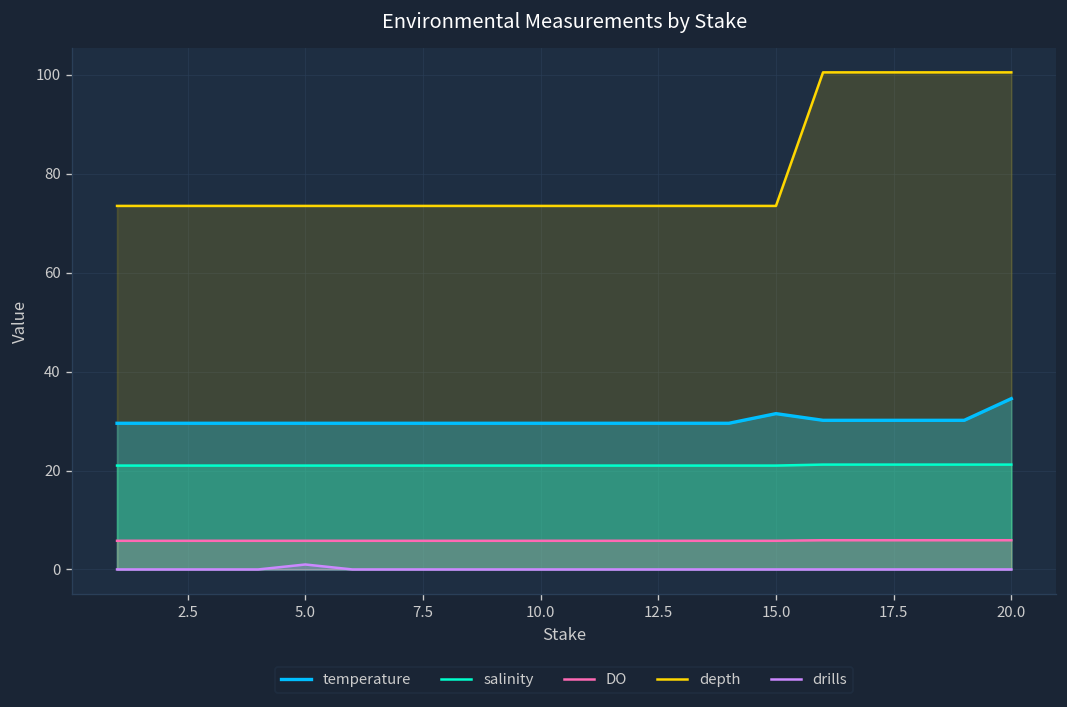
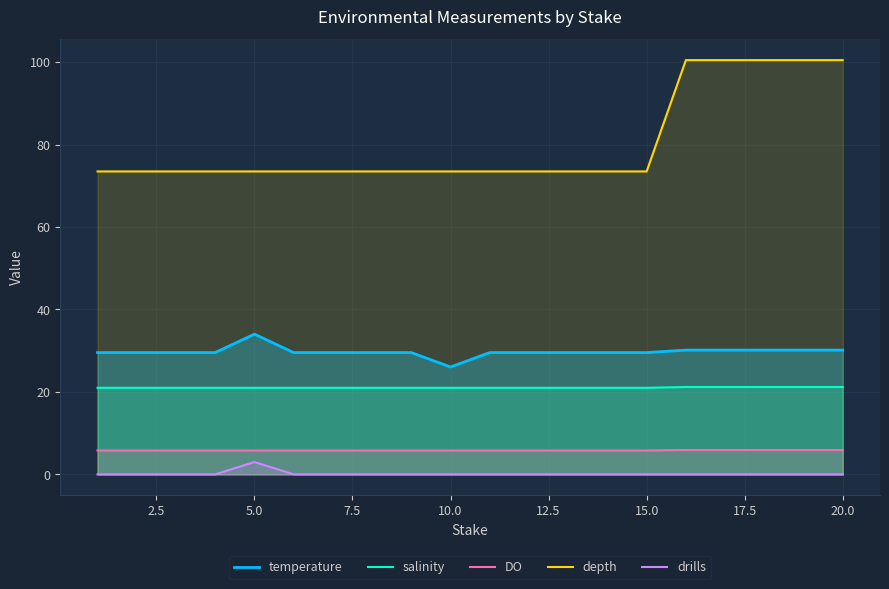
  {
    "temperature": {
-     "5.0": 30,
-     "10.0": 30,
-     "15.0": 32,
-     "20.0": 35
+     "5.0": 34,
+     "10.0": 26,
+     "15.0": 30,
+     "20.0": 30
    },
    "salinity": {
      "5.0": 21,
      "10.0": 21,
      "15.0": 21,
      "20.0": 21
    },
    "DO": {
      "5.0": 6,
      "10.0": 6,
      "15.0": 6,
      "20.0": 6
    },
    "depth": {
      "5.0": 74,
      "10.0": 74,
      "15.0": 74,
      "20.0": 101
    },
    "drills": {
-     "5.0": 1,
+     "5.0": 3,
      "10.0": 0,
      "15.0": 0,
      "20.0": 0
    }
  }
